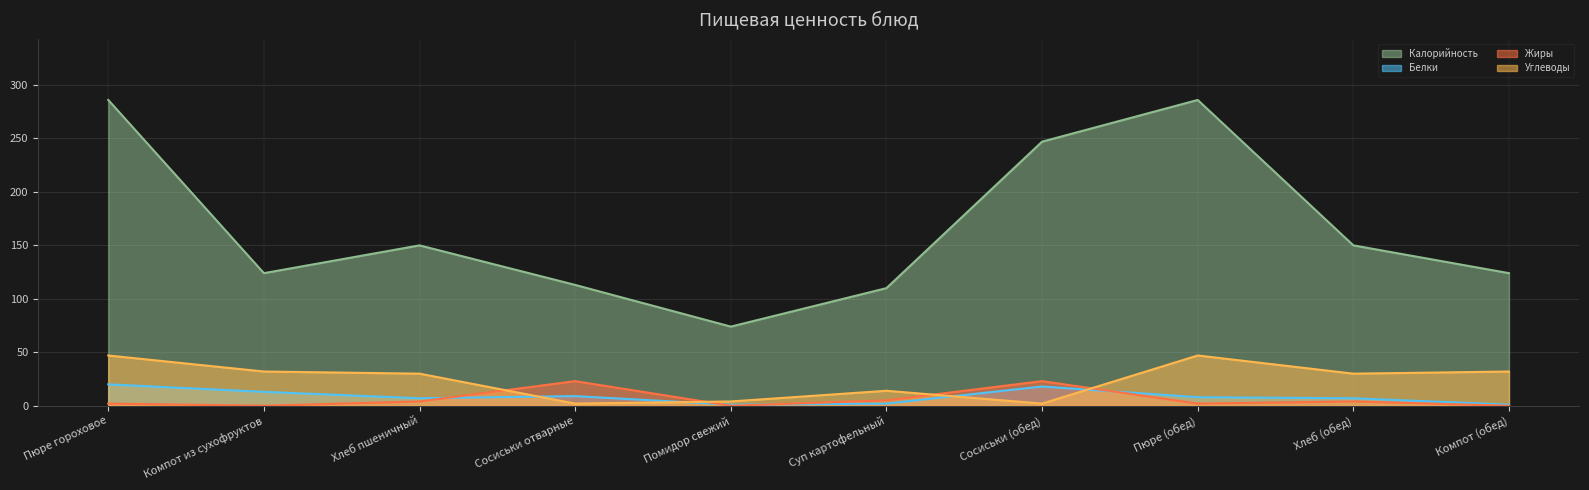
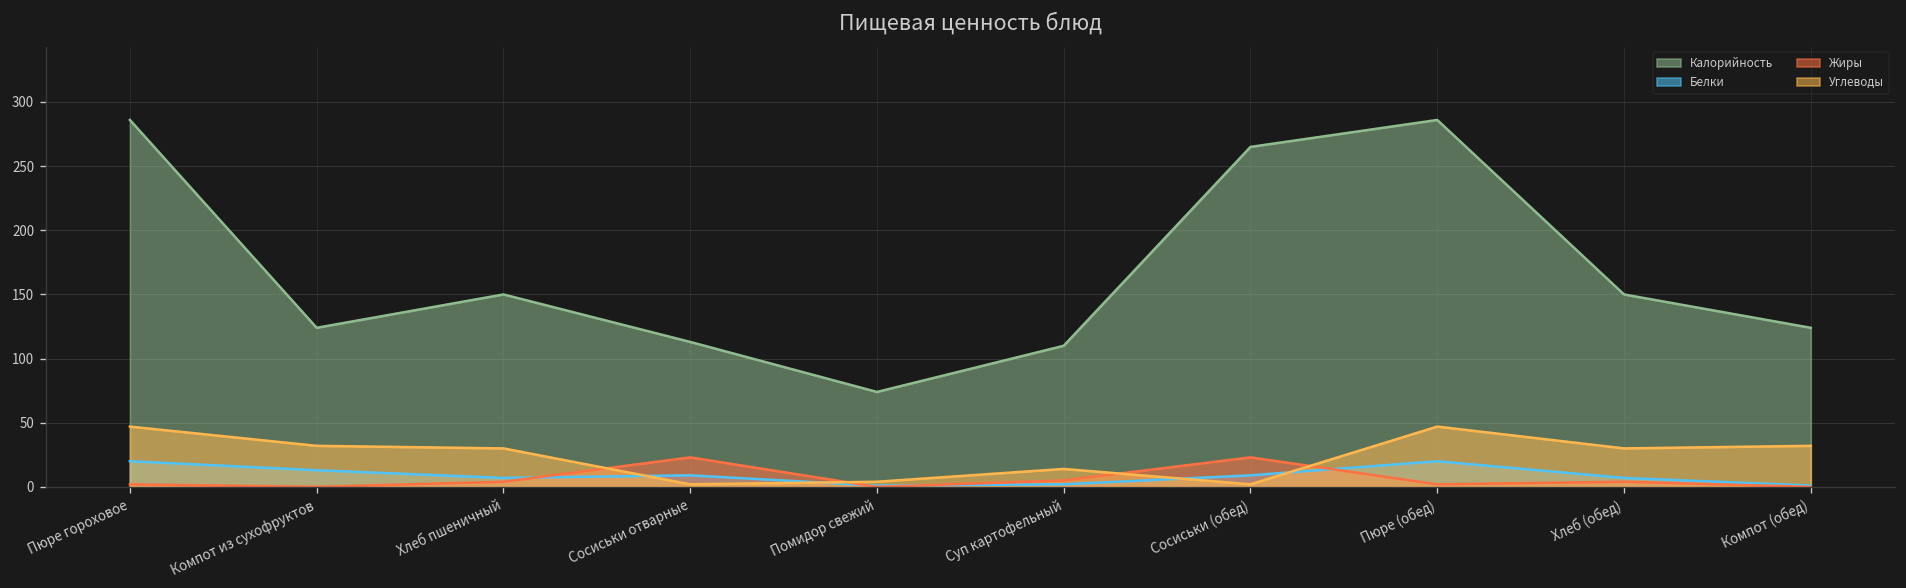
  {
    "Калорийность": {
      "Пюре гороховое": 286,
      "Компот из сухофруктов": 124,
      "Хлеб пшеничный": 150,
      "Сосиськи отварные": 113,
      "Помидор свежий": 74,
      "Суп картофельный": 110,
-     "Сосиськи (обед)": 247,
+     "Сосиськи (обед)": 265,
      "Пюре (обед)": 286,
      "Хлеб (обед)": 150,
      "Компот (обед)": 124
    },
    "Белки": {
      "Пюре гороховое": 20,
      "Компот из сухофруктов": 13,
      "Хлеб пшеничный": 7,
      "Сосиськи отварные": 9,
      "Суп картофельный": 2,
-     "Сосиськи (обед)": 18,
-     "Пюре (обед)": 8,
+     "Сосиськи (обед)": 9,
+     "Пюре (обед)": 20,
      "Хлеб (обед)": 7
    }
  }
